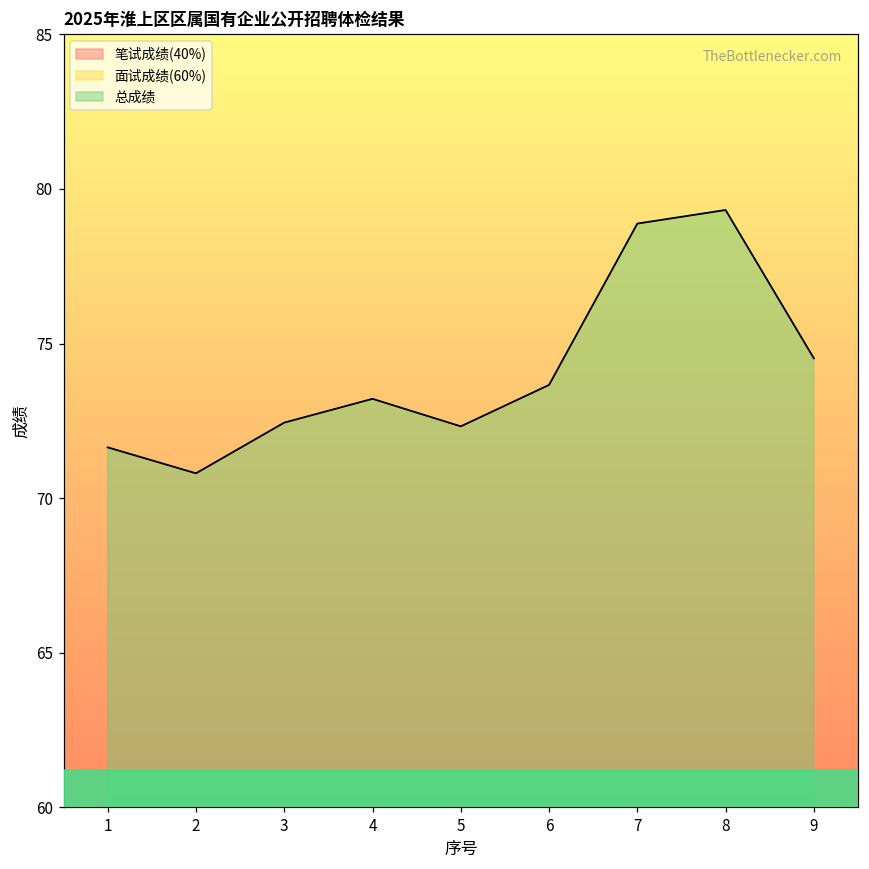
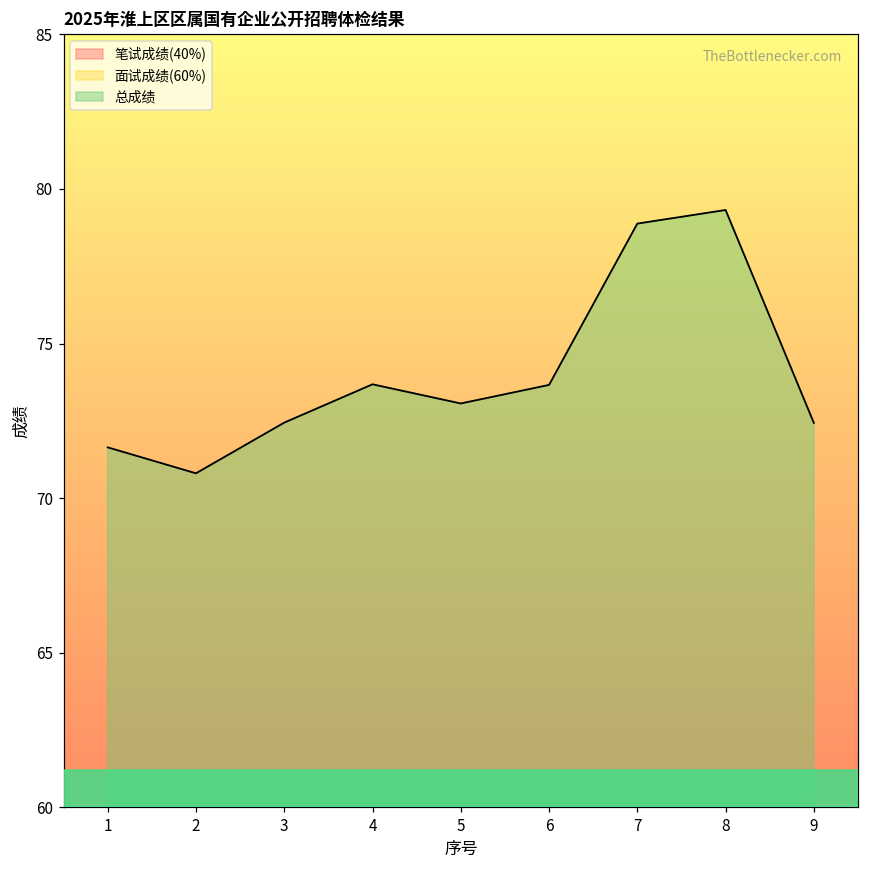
  {
    "总成绩": {
      "1": 71.6,
      "2": 70.8,
      "3": 72.4,
-     "4": 73.2,
-     "5": 72.3,
+     "4": 73.7,
+     "5": 73.1,
      "6": 73.7,
      "7": 78.9,
      "8": 79.3,
-     "9": 74.5
+     "9": 72.4
    }
  }
